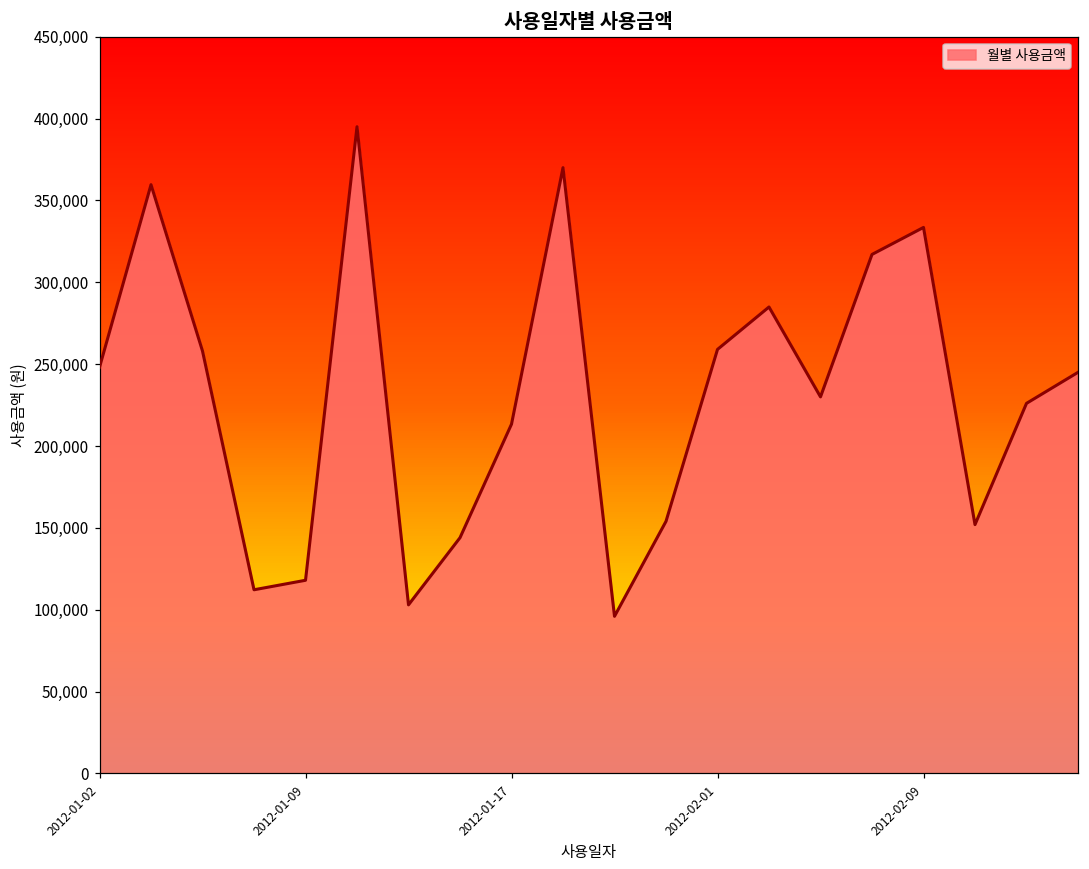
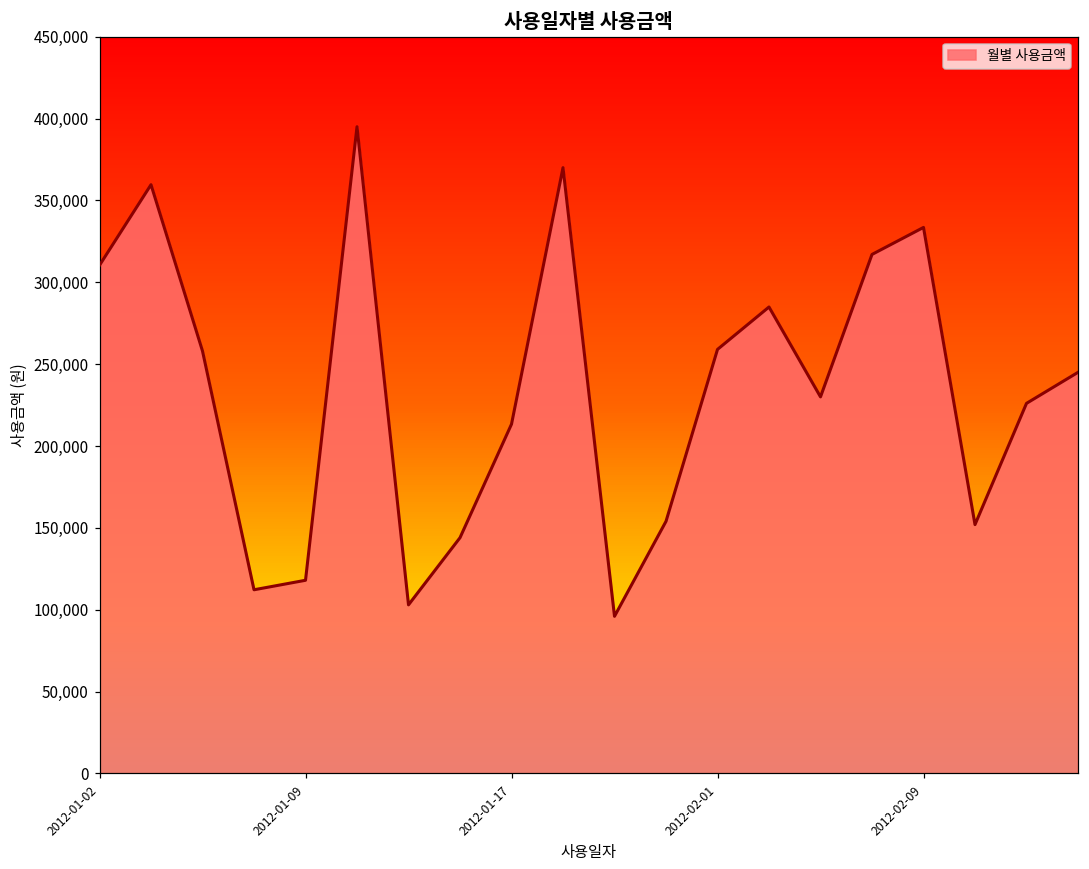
  {
-   "2012-01-02": "248,000",
+   "2012-01-02": "310,000",
    "2012-01-17": "213,000",
    "2012-02-01": "259,000",
    "2012-02-09": "334,000"
  }
